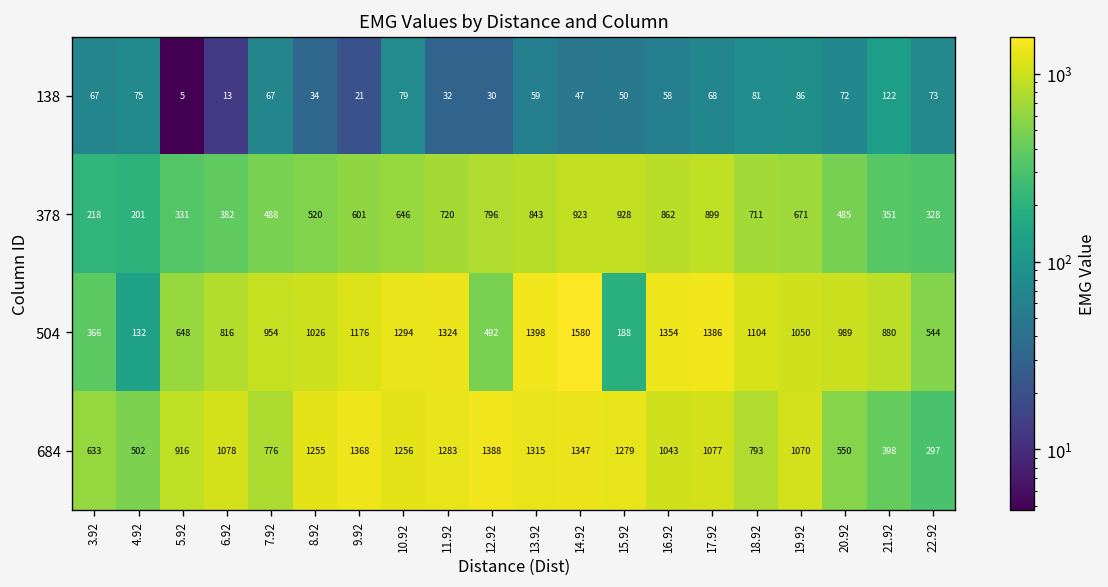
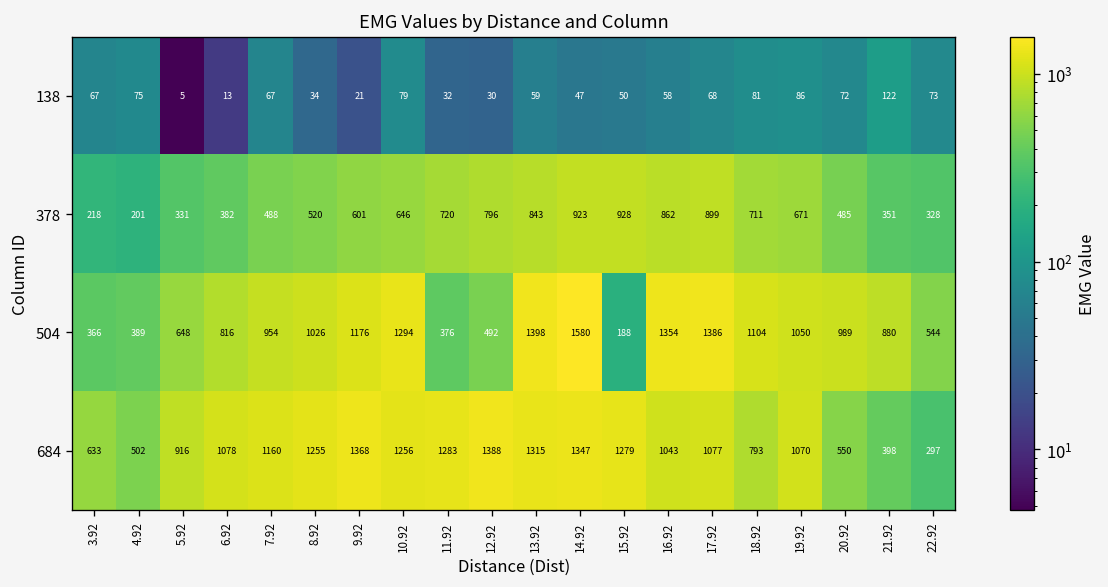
  {
    "138": {
      "3.92": 67,
      "4.92": 75,
      "5.92": 5,
      "6.92": 13,
      "7.92": 67,
      "8.92": 34,
      "9.92": 21,
      "10.92": 79,
      "11.92": 32,
      "12.92": 30,
      "13.92": 59,
      "14.92": 47,
      "15.92": 50,
      "16.92": 58,
      "17.92": 68,
      "18.92": 81,
      "19.92": 86,
      "20.92": 72,
      "21.92": 122,
      "22.92": 73
    },
    "378": {
      "3.92": 218,
      "4.92": 201,
      "5.92": 331,
      "6.92": 382,
      "7.92": 488,
      "8.92": 520,
      "9.92": 601,
      "10.92": 646,
      "11.92": 720,
      "12.92": 796,
      "13.92": 843,
      "14.92": 923,
      "15.92": 928,
      "16.92": 862,
      "17.92": 899,
      "18.92": 711,
      "19.92": 671,
      "20.92": 485,
      "21.92": 351,
      "22.92": 328
    },
    "504": {
      "3.92": 366,
-     "4.92": 132,
+     "4.92": 389,
      "5.92": 648,
      "6.92": 816,
      "7.92": 954,
      "8.92": 1026,
      "9.92": 1176,
      "10.92": 1294,
-     "11.92": 1324,
+     "11.92": 376,
      "12.92": 492,
      "13.92": 1398,
      "14.92": 1580,
      "15.92": 188,
      "16.92": 1354,
      "17.92": 1386,
      "18.92": 1104,
      "19.92": 1050,
      "20.92": 989,
      "21.92": 880,
      "22.92": 544
    },
    "684": {
      "3.92": 633,
      "4.92": 502,
      "5.92": 916,
      "6.92": 1078,
-     "7.92": 776,
+     "7.92": 1160,
      "8.92": 1255,
      "9.92": 1368,
      "10.92": 1256,
      "11.92": 1283,
      "12.92": 1388,
      "13.92": 1315,
      "14.92": 1347,
      "15.92": 1279,
      "16.92": 1043,
      "17.92": 1077,
      "18.92": 793,
      "19.92": 1070,
      "20.92": 550,
      "21.92": 398,
      "22.92": 297
    }
  }
